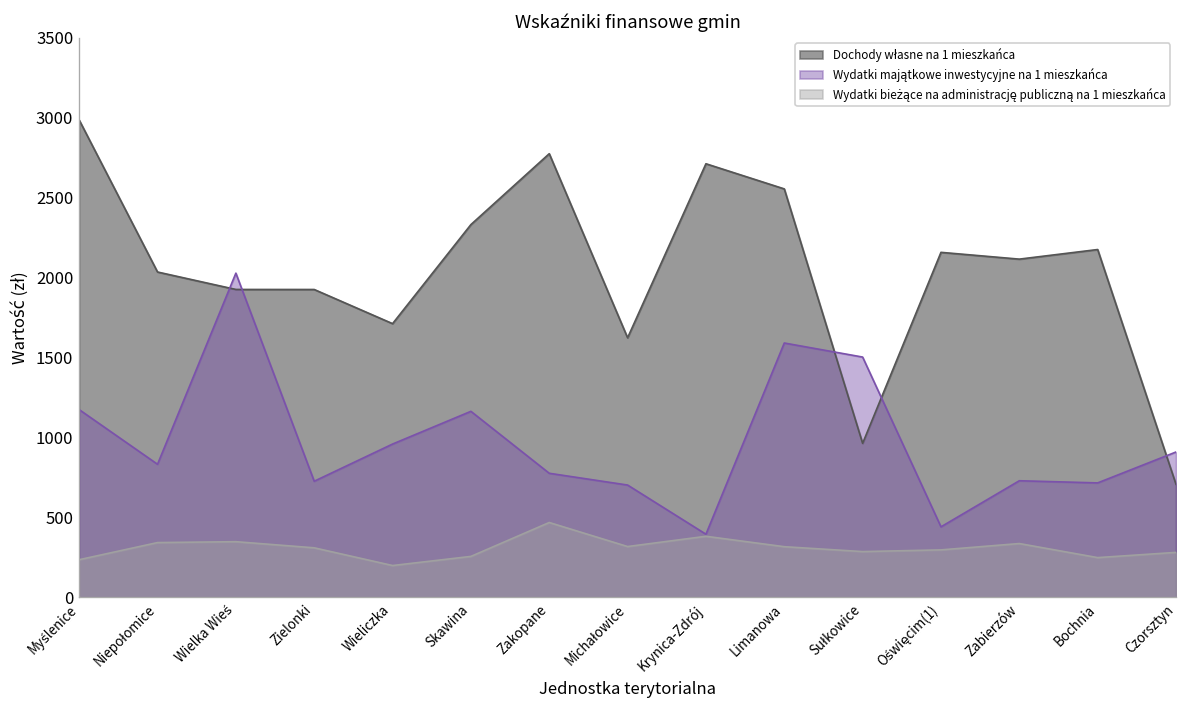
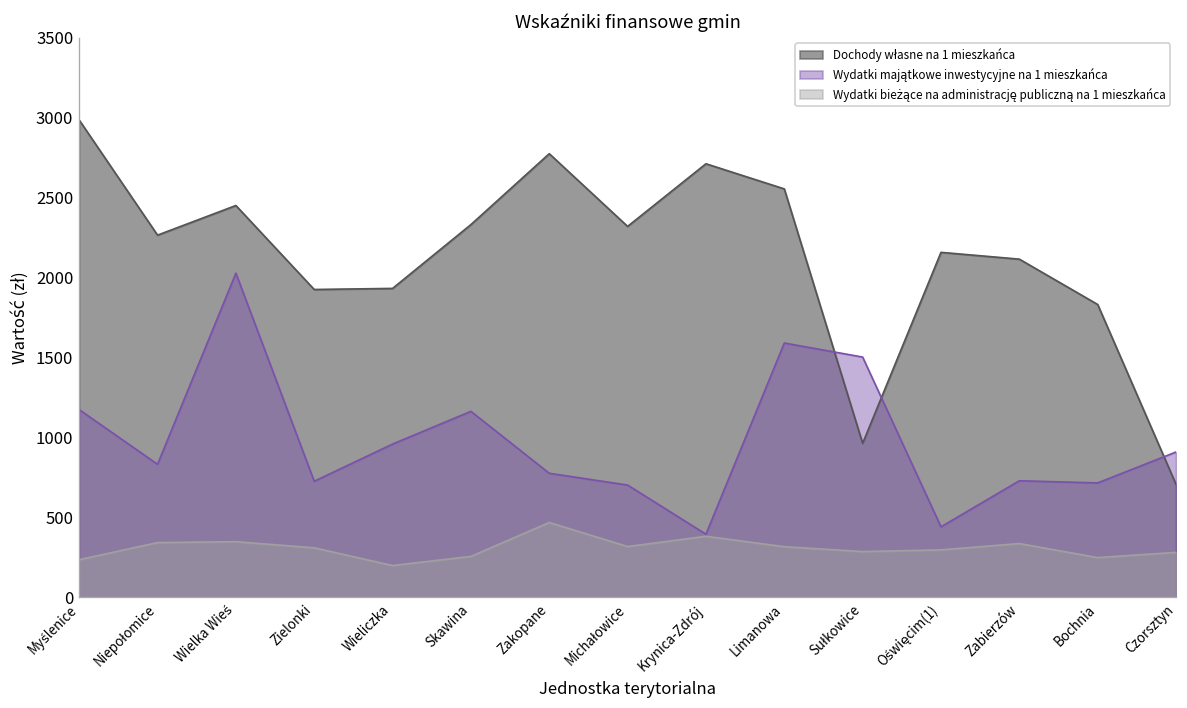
  {
    "Dochody własne na 1 mieszkańca": {
      "Myślenice": 2980,
-     "Niepołomice": 2030,
-     "Wielka Wieś": 1920,
+     "Niepołomice": 2260,
+     "Wielka Wieś": 2450,
      "Zielonki": 1920,
-     "Wieliczka": 1710,
+     "Wieliczka": 1930,
      "Skawina": 2330,
      "Zakopane": 2770,
-     "Michałowice": 1620,
+     "Michałowice": 2320,
      "Krynica-Zdrój": 2710,
      "Limanowa": 2550,
      "Sułkowice": 960,
      "Oświęcim(1)": 2160,
      "Zabierzów": 2110,
-     "Bochnia": 2170,
+     "Bochnia": 1830,
      "Czorsztyn": 710
    }
  }
